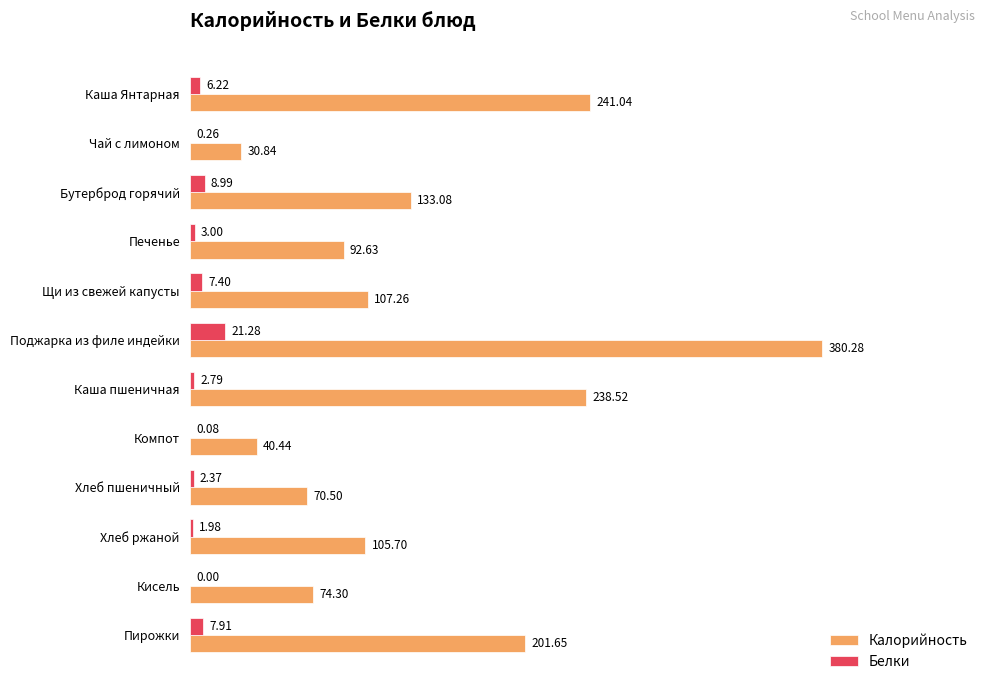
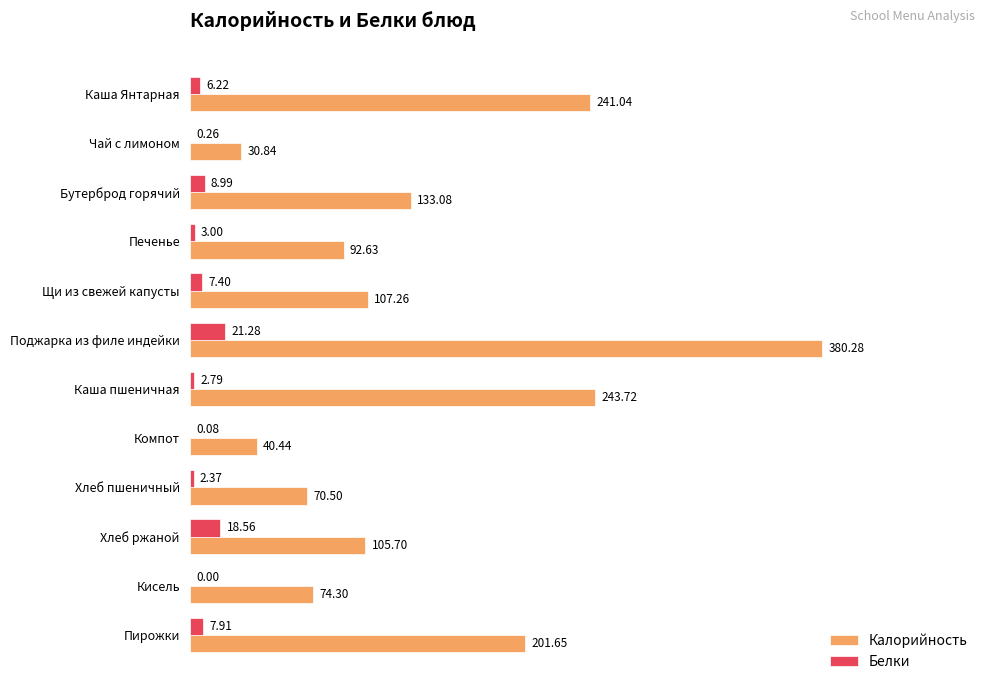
  {
    "Калорийность": {
      "Каша Янтарная": 241.04,
      "Чай с лимоном": 30.84,
      "Бутерброд горячий": 133.08,
      "Печенье": 92.63,
      "Щи из свежей капусты": 107.26,
      "Поджарка из филе индейки": 380.28,
-     "Каша пшеничная": 238.52,
+     "Каша пшеничная": 243.72,
      "Компот": 40.44,
      "Хлеб пшеничный": 70.50,
      "Хлеб ржаной": 105.70,
      "Кисель": 74.30,
      "Пирожки": 201.65
    },
    "Белки": {
      "Каша Янтарная": 6.22,
      "Чай с лимоном": 0.26,
      "Бутерброд горячий": 8.99,
      "Печенье": 3.00,
      "Щи из свежей капусты": 7.40,
      "Поджарка из филе индейки": 21.28,
      "Каша пшеничная": 2.79,
      "Компот": 0.08,
      "Хлеб пшеничный": 2.37,
-     "Хлеб ржаной": 1.98,
+     "Хлеб ржаной": 18.56,
      "Кисель": 0.00,
      "Пирожки": 7.91
    }
  }
